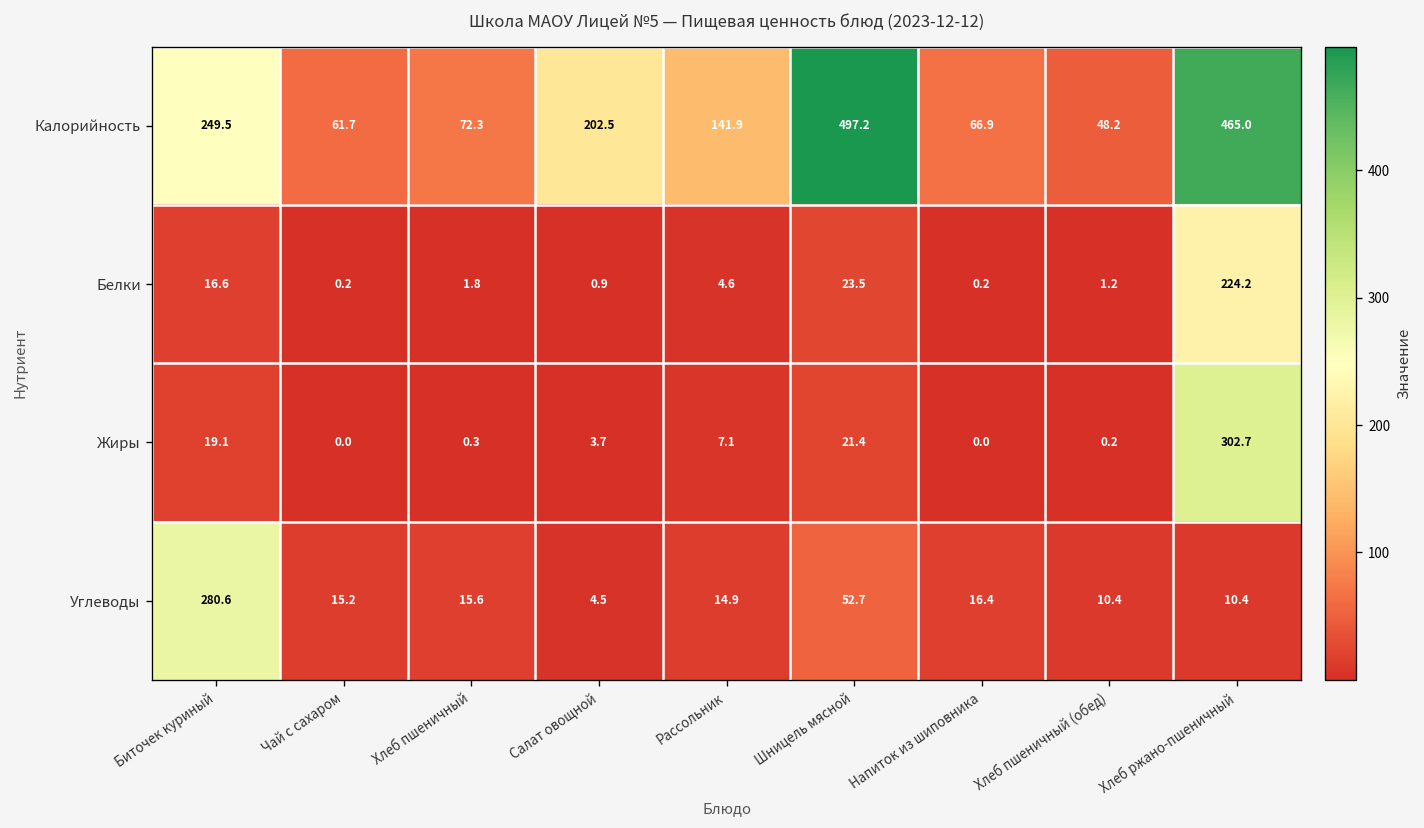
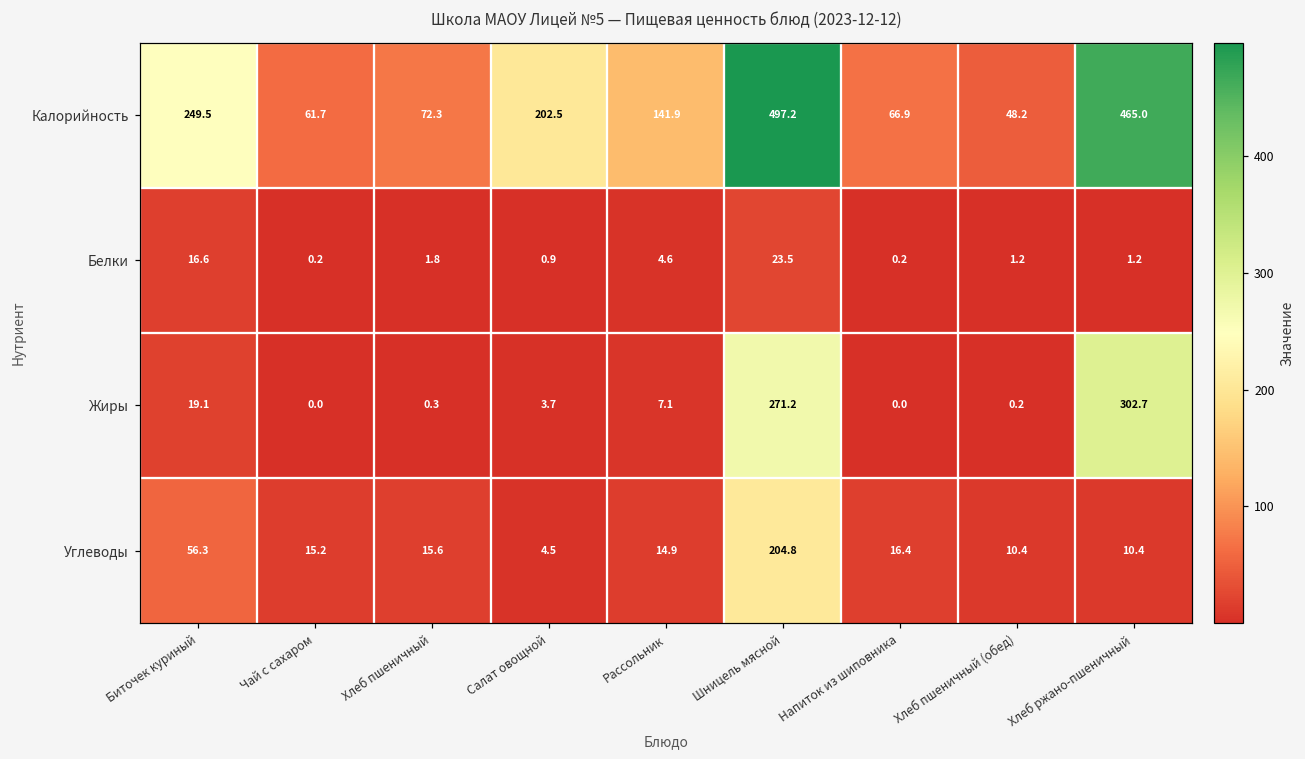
  {
    "Калорийность": {
      "Биточек куриный": 249.5,
      "Чай с сахаром": 61.7,
      "Хлеб пшеничный": 72.3,
      "Салат овощной": 202.5,
      "Рассольник": 141.9,
      "Шницель мясной": 497.2,
      "Напиток из шиповника": 66.9,
      "Хлеб пшеничный (обед)": 48.2,
      "Хлеб ржано-пшеничный": 465.0
    },
    "Белки": {
      "Биточек куриный": 16.6,
      "Чай с сахаром": 0.2,
      "Хлеб пшеничный": 1.8,
      "Салат овощной": 0.9,
      "Рассольник": 4.6,
      "Шницель мясной": 23.5,
      "Напиток из шиповника": 0.2,
      "Хлеб пшеничный (обед)": 1.2,
-     "Хлеб ржано-пшеничный": 224.2
+     "Хлеб ржано-пшеничный": 1.2
    },
    "Жиры": {
      "Биточек куриный": 19.1,
      "Чай с сахаром": 0.0,
      "Хлеб пшеничный": 0.3,
      "Салат овощной": 3.7,
      "Рассольник": 7.1,
-     "Шницель мясной": 21.4,
+     "Шницель мясной": 271.2,
      "Напиток из шиповника": 0.0,
      "Хлеб пшеничный (обед)": 0.2,
      "Хлеб ржано-пшеничный": 302.7
    },
    "Углеводы": {
-     "Биточек куриный": 280.6,
+     "Биточек куриный": 56.3,
      "Чай с сахаром": 15.2,
      "Хлеб пшеничный": 15.6,
      "Салат овощной": 4.5,
      "Рассольник": 14.9,
-     "Шницель мясной": 52.7,
+     "Шницель мясной": 204.8,
      "Напиток из шиповника": 16.4,
      "Хлеб пшеничный (обед)": 10.4,
      "Хлеб ржано-пшеничный": 10.4
    }
  }
